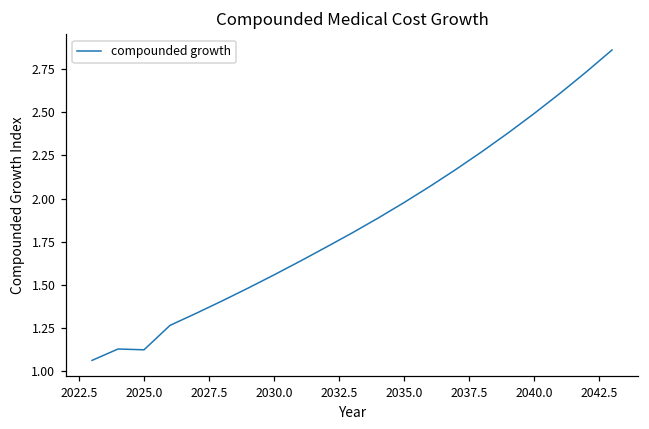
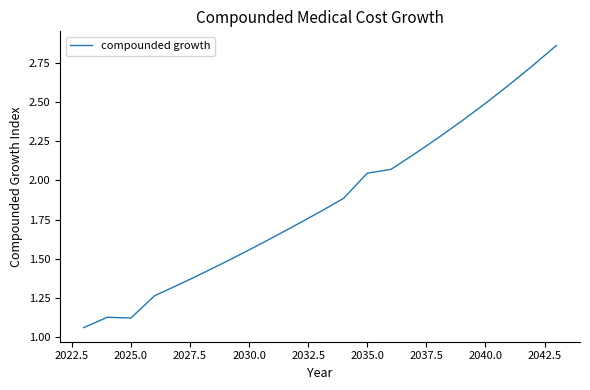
  {
    "2025.0": 1.12,
    "2030.0": 1.56,
-   "2035.0": 1.98,
+   "2035.0": 2.05,
    "2040.0": 2.49
  }
